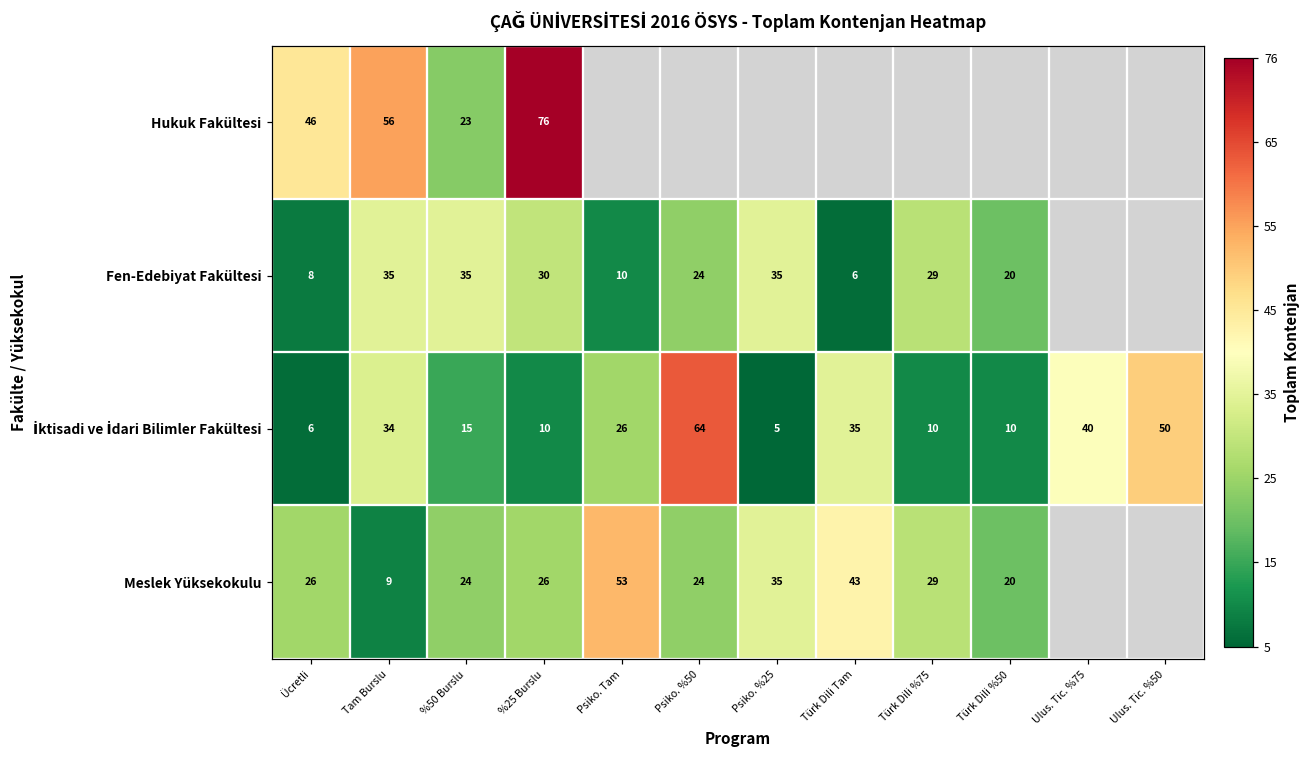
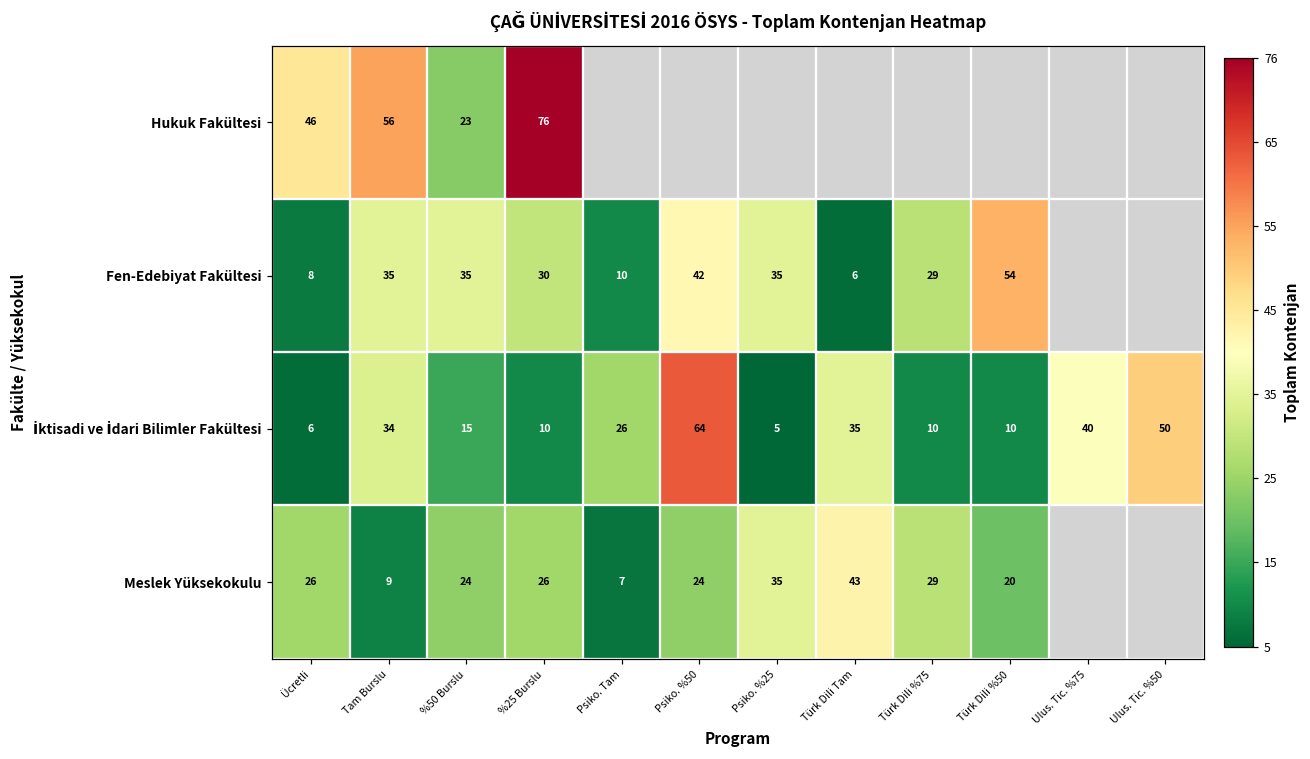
  {
    "Fen-Edebiyat Fakültesi": {
-     "Psiko. %50": 24,
-     "Türk Dili %50": 20
+     "Psiko. %50": 42,
+     "Türk Dili %50": 54
    },
    "Meslek Yüksekokulu": {
-     "Psiko. Tam": 53
+     "Psiko. Tam": 7
    }
  }
